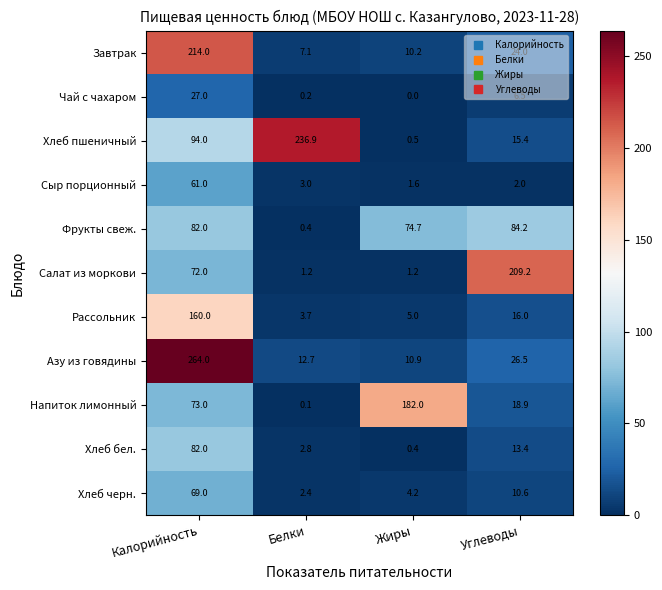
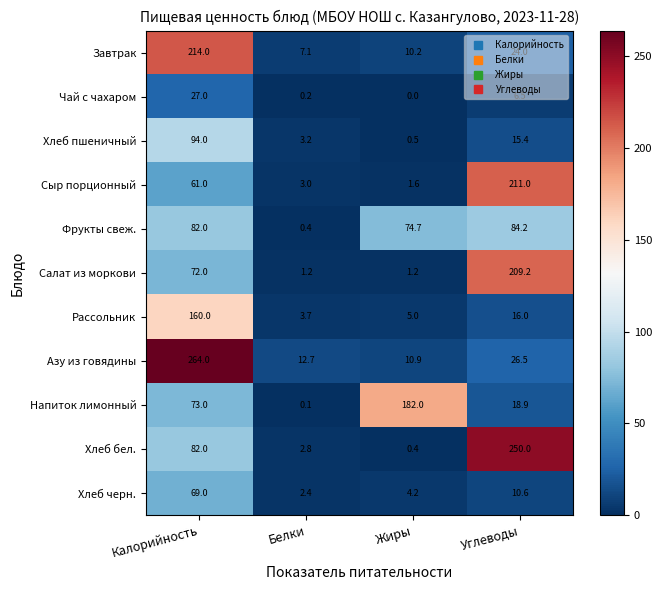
  {
    "Завтрак": {
      "Калорийность": 214.0,
      "Белки": 7.1,
      "Жиры": 10.2
    },
    "Чай с чахаром": {
      "Калорийность": 27.0,
      "Белки": 0.2,
      "Жиры": 0.0
    },
    "Хлеб пшеничный": {
      "Калорийность": 94.0,
-     "Белки": 236.9,
+     "Белки": 3.2,
      "Жиры": 0.5,
      "Углеводы": 15.4
    },
    "Сыр порционный": {
      "Калорийность": 61.0,
      "Белки": 3.0,
      "Жиры": 1.6,
-     "Углеводы": 2.0
+     "Углеводы": 211.0
    },
    "Фрукты свеж.": {
      "Калорийность": 82.0,
      "Белки": 0.4,
      "Жиры": 74.7,
      "Углеводы": 84.2
    },
    "Салат из моркови": {
      "Калорийность": 72.0,
      "Белки": 1.2,
      "Жиры": 1.2,
      "Углеводы": 209.2
    },
    "Рассольник": {
      "Калорийность": 160.0,
      "Белки": 3.7,
      "Жиры": 5.0,
      "Углеводы": 16.0
    },
    "Азу из говядины": {
      "Калорийность": 264.0,
      "Белки": 12.7,
      "Жиры": 10.9,
      "Углеводы": 26.5
    },
    "Напиток лимонный": {
      "Калорийность": 73.0,
      "Белки": 0.1,
      "Жиры": 182.0,
      "Углеводы": 18.9
    },
    "Хлеб бел.": {
      "Калорийность": 82.0,
      "Белки": 2.8,
      "Жиры": 0.4,
-     "Углеводы": 13.4
+     "Углеводы": 250.0
    },
    "Хлеб черн.": {
      "Калорийность": 69.0,
      "Белки": 2.4,
      "Жиры": 4.2,
      "Углеводы": 10.6
    }
  }
